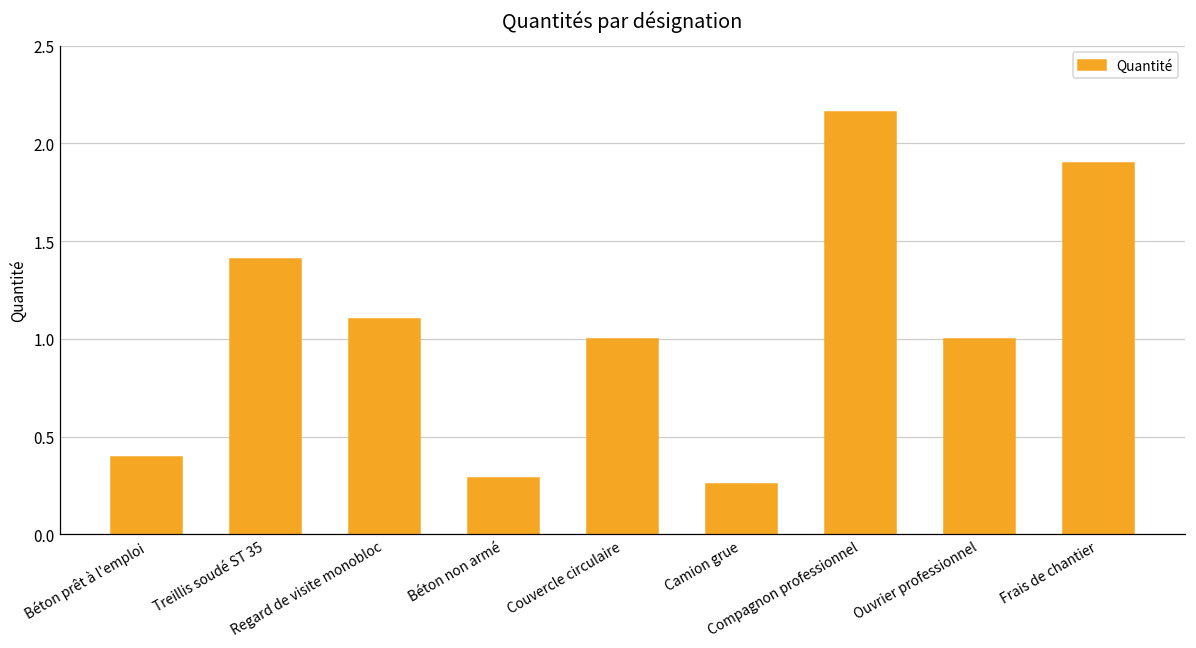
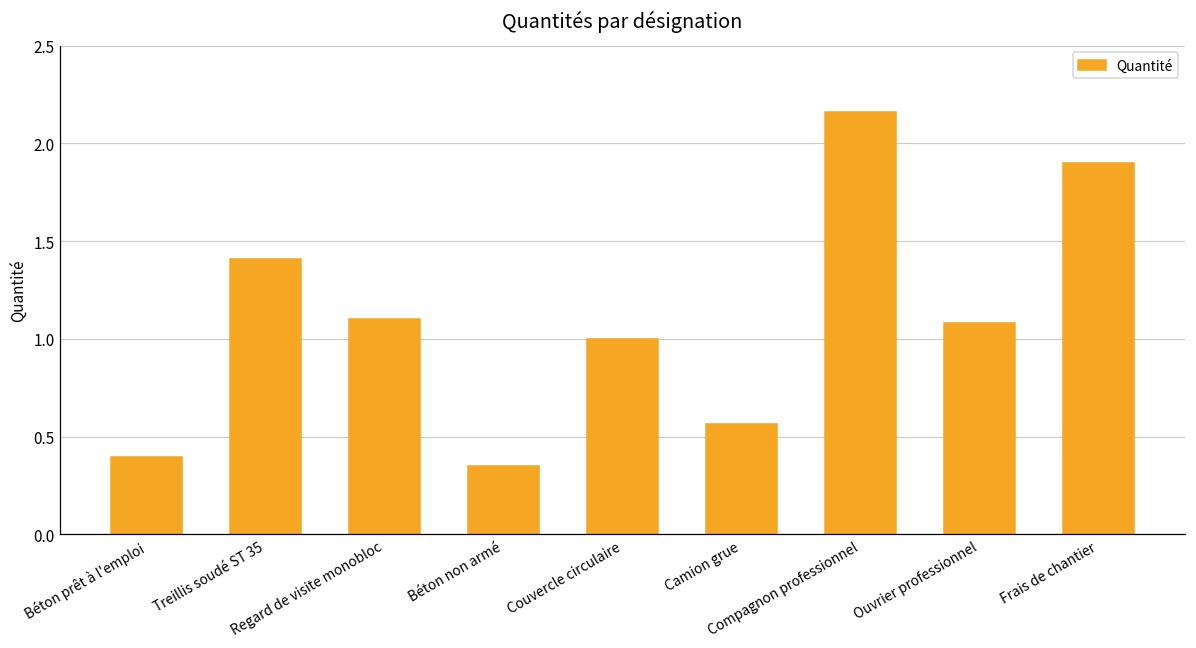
  {
    "Béton prêt à l'emploi": 0.40,
    "Treillis soudé ST 35": 1.41,
    "Regard de visite monobloc": 1.10,
-   "Béton non armé": 0.29,
+   "Béton non armé": 0.35,
    "Couvercle circulaire": 1.00,
-   "Camion grue": 0.26,
+   "Camion grue": 0.57,
    "Compagnon professionnel": 2.16,
-   "Ouvrier professionnel": 1.00,
+   "Ouvrier professionnel": 1.08,
    "Frais de chantier": 1.90
  }
